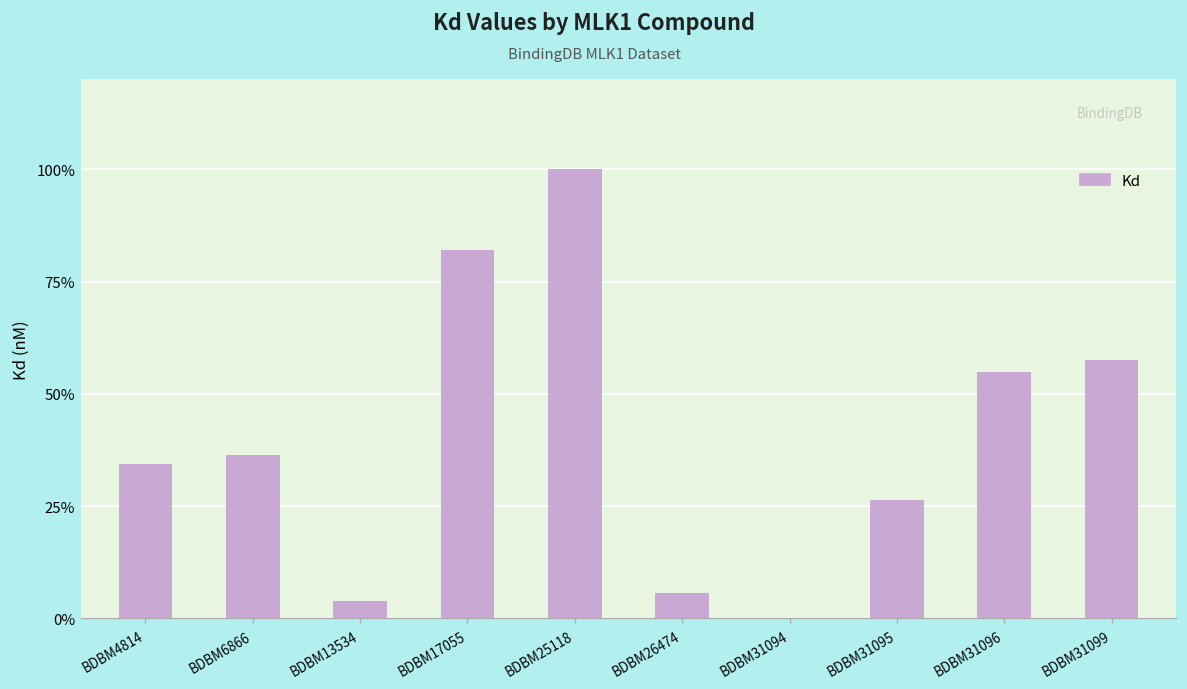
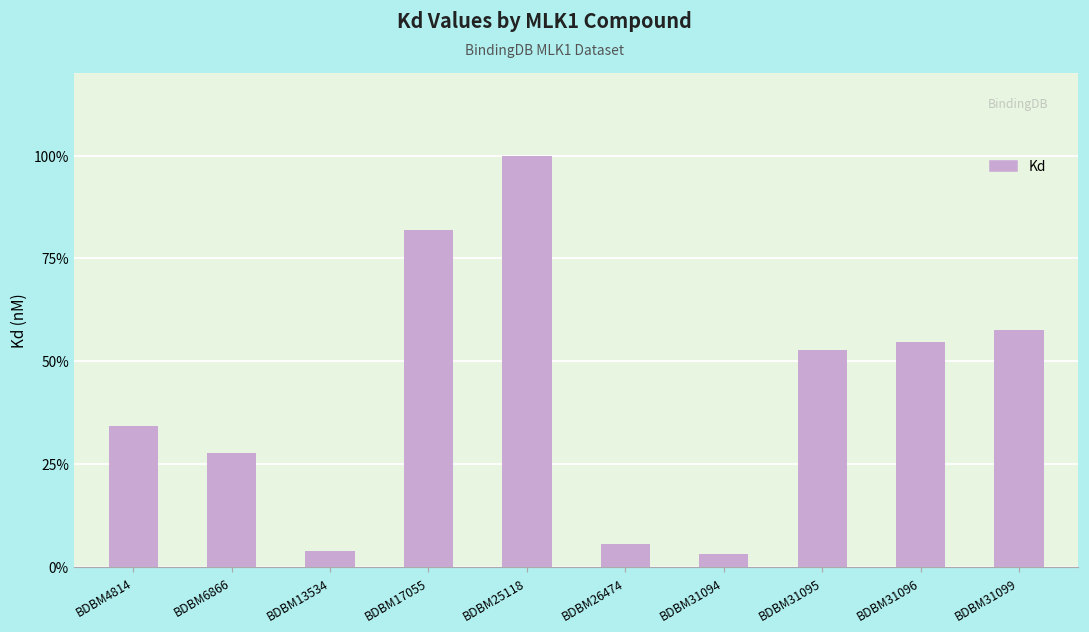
  {
    "BDBM4814": "34%",
-   "BDBM6866": "36%",
+   "BDBM6866": "28%",
    "BDBM13534": "4%",
    "BDBM17055": "82%",
    "BDBM25118": "100%",
    "BDBM26474": "6%",
-   "BDBM31094": "0%",
-   "BDBM31095": "26%",
+   "BDBM31094": "3%",
+   "BDBM31095": "53%",
    "BDBM31096": "55%",
    "BDBM31099": "58%"
  }
